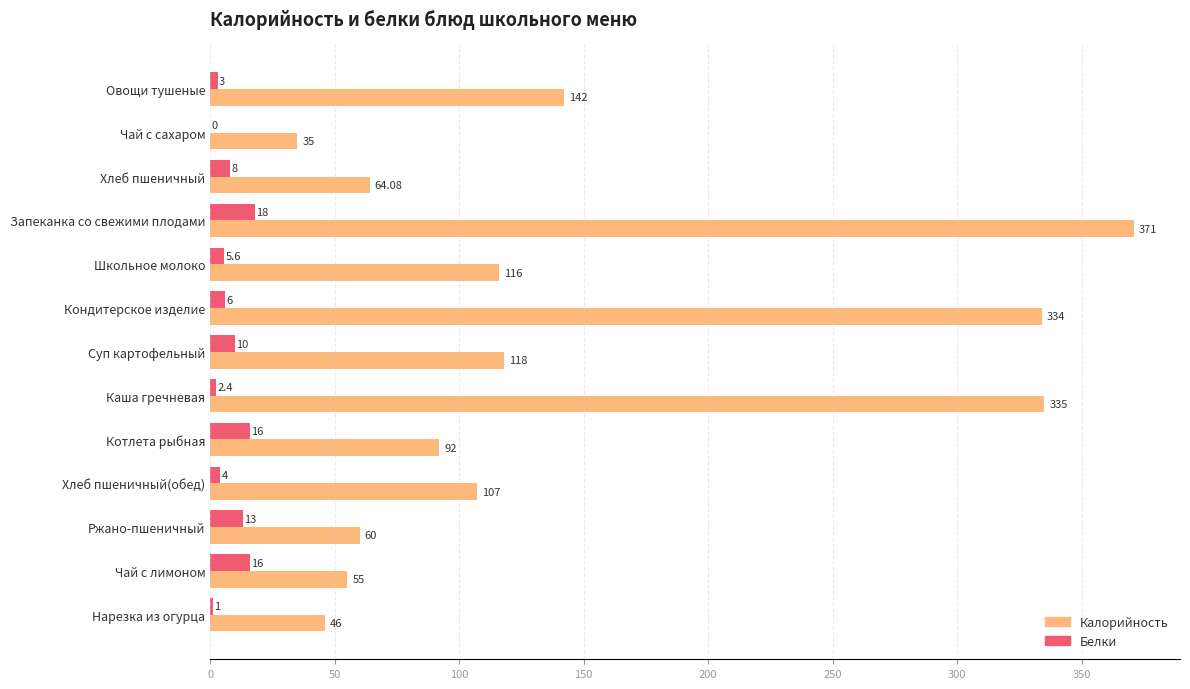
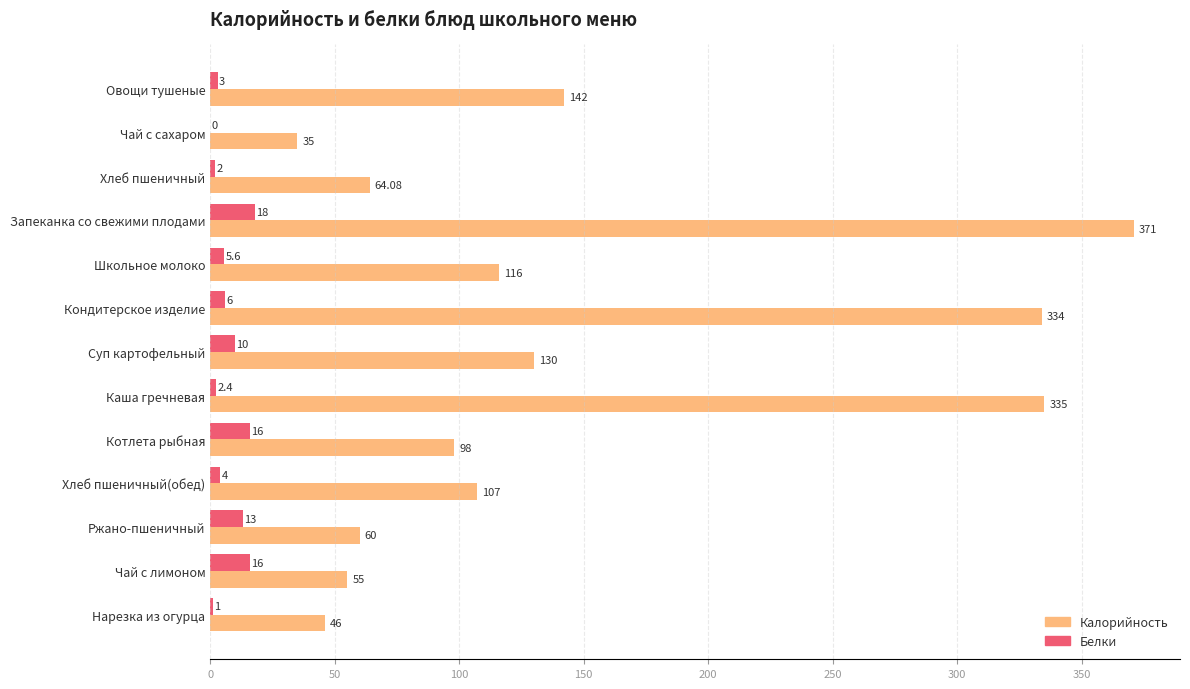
  {
    "Калорийность": {
      "Овощи тушеные": 142,
      "Чай с сахаром": 35,
      "Хлеб пшеничный": 64.08,
      "Запеканка со свежими плодами": 371,
      "Школьное молоко": 116,
      "Кондитерское изделие": 334,
-     "Суп картофельный": 118,
+     "Суп картофельный": 130,
      "Каша гречневая": 335,
-     "Котлета рыбная": 92,
+     "Котлета рыбная": 98,
      "Хлеб пшеничный(обед)": 107,
      "Ржано-пшеничный": 60,
      "Чай с лимоном": 55,
      "Нарезка из огурца": 46
    },
    "Белки": {
      "Овощи тушеные": 3,
      "Чай с сахаром": 0,
-     "Хлеб пшеничный": 8,
+     "Хлеб пшеничный": 2,
      "Запеканка со свежими плодами": 18,
      "Школьное молоко": 5.6,
      "Кондитерское изделие": 6,
      "Суп картофельный": 10,
      "Каша гречневая": 2.4,
      "Котлета рыбная": 16,
      "Хлеб пшеничный(обед)": 4,
      "Ржано-пшеничный": 13,
      "Чай с лимоном": 16,
      "Нарезка из огурца": 1
    }
  }
